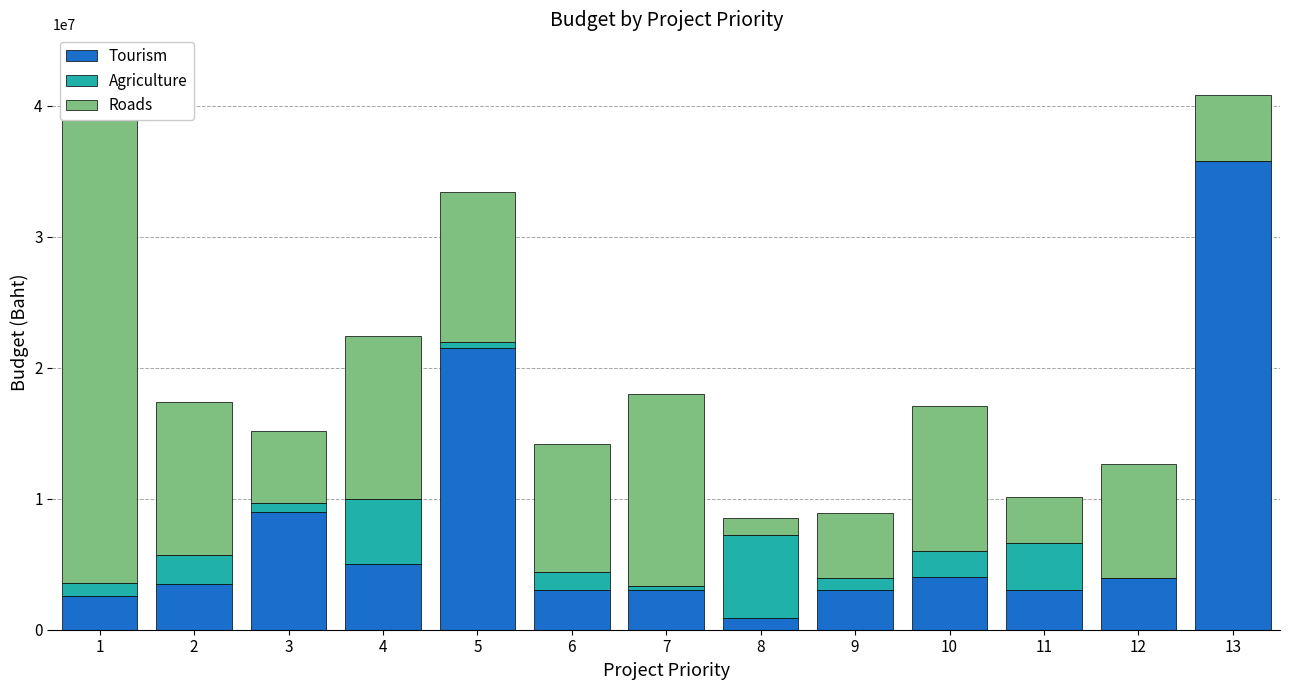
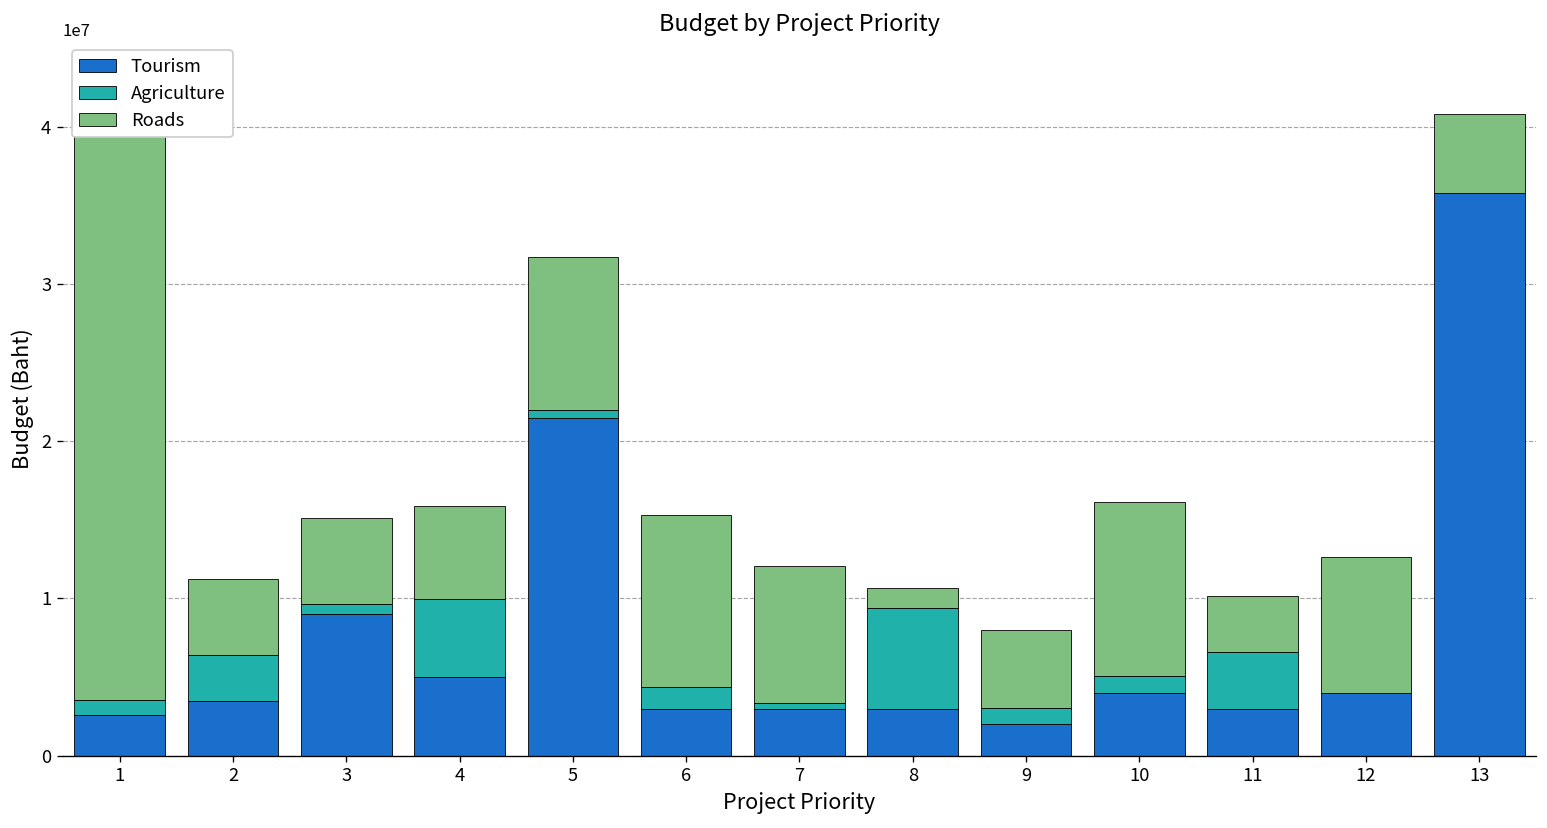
  {
    "Tourism": {
      "1": 2600000,
      "2": 3500000,
      "3": 9000000,
      "4": 5000000,
      "5": 21500000,
      "6": 3000000,
      "7": 3000000,
-     "8": 900000,
-     "9": 3000000,
+     "8": 3000000,
+     "9": 2000000,
      "10": 4000000,
      "11": 3000000,
      "12": 4000000,
      "13": 35800000
    },
    "Agriculture": {
      "1": 1000000,
-     "2": 2200000,
+     "2": 2900000,
      "3": 700000,
      "4": 4900000,
      "5": 500000,
      "6": 1400000,
      "7": 300000,
      "8": 6400000,
      "9": 1000000,
-     "10": 2000000,
+     "10": 1100000,
      "11": 3600000,
      "12": 0,
      "13": 0
    },
    "Roads": {
-     "2": 11700000,
+     "2": 4800000,
      "3": 5500000,
-     "4": 12500000,
-     "5": 11400000,
-     "6": 9800000,
-     "7": 14700000,
+     "4": 5900000,
+     "5": 9700000,
+     "6": 10900000,
+     "7": 8700000,
      "8": 1300000,
      "9": 5000000,
      "10": 11100000,
      "11": 3500000,
      "12": 8600000,
      "13": 5000000
    }
  }
